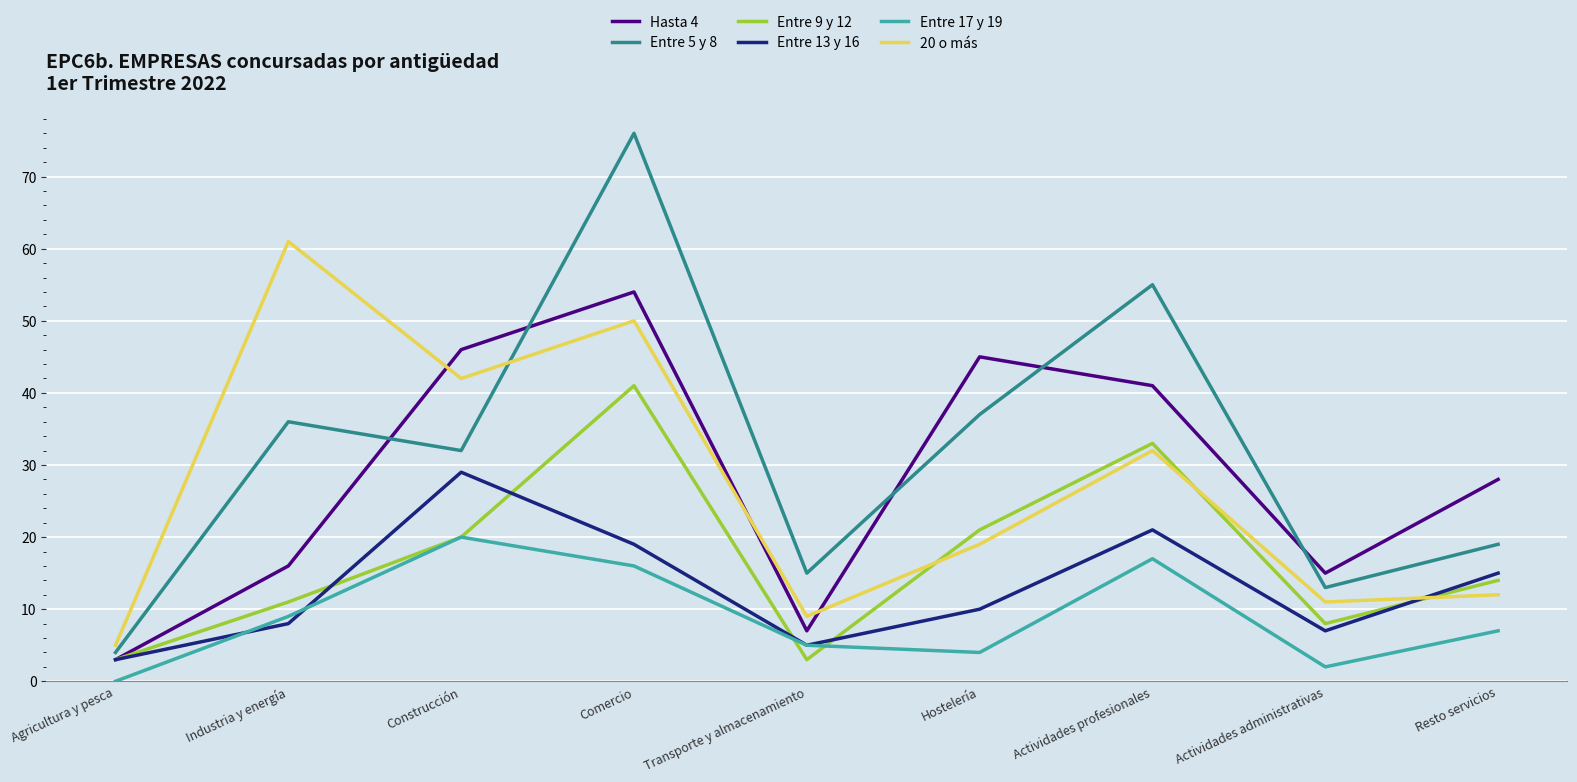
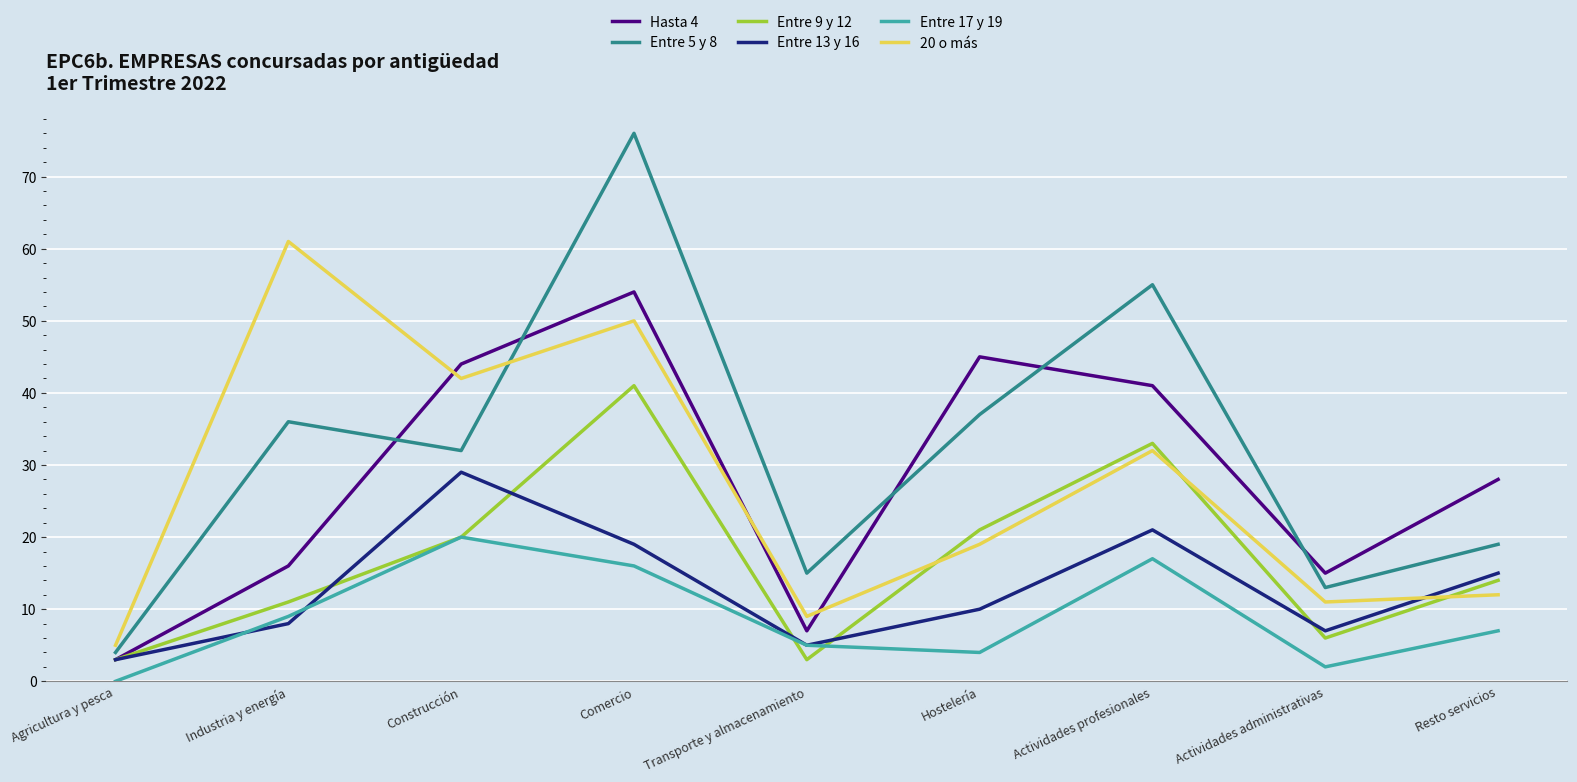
  {
    "Hasta 4": {
      "Industria y energía": 16,
-     "Construcción": 46,
+     "Construcción": 44,
      "Comercio": 54,
      "Transporte y almacenamiento": 7,
      "Hostelería": 45,
      "Actividades profesionales": 41,
      "Actividades administrativas": 15,
      "Resto servicios": 28
    },
    "Entre 9 y 12": {
      "Industria y energía": 11,
      "Comercio": 41,
      "Transporte y almacenamiento": 3,
      "Hostelería": 21,
      "Actividades profesionales": 33,
-     "Actividades administrativas": 8,
+     "Actividades administrativas": 6,
      "Resto servicios": 14
    },
    "Entre 13 y 16": {
      "Industria y energía": 8,
      "Construcción": 29,
      "Comercio": 19,
      "Hostelería": 10,
      "Actividades profesionales": 21,
      "Actividades administrativas": 7,
      "Resto servicios": 15
    },
    "20 o más": {
      "Agricultura y pesca": 5,
      "Industria y energía": 61,
      "Construcción": 42,
      "Comercio": 50,
      "Transporte y almacenamiento": 9,
      "Hostelería": 19,
      "Actividades profesionales": 32,
      "Actividades administrativas": 11,
      "Resto servicios": 12
    }
  }
